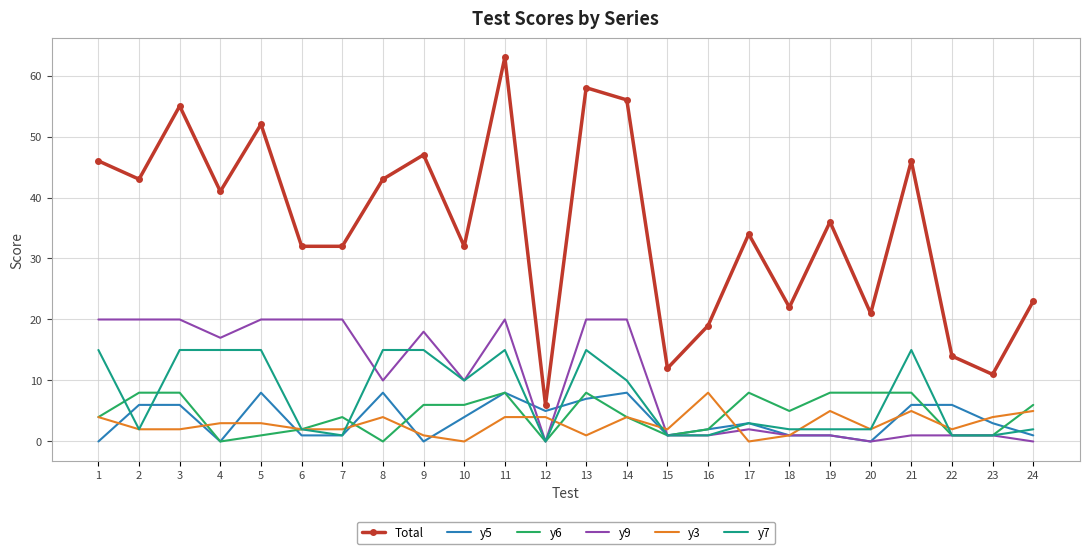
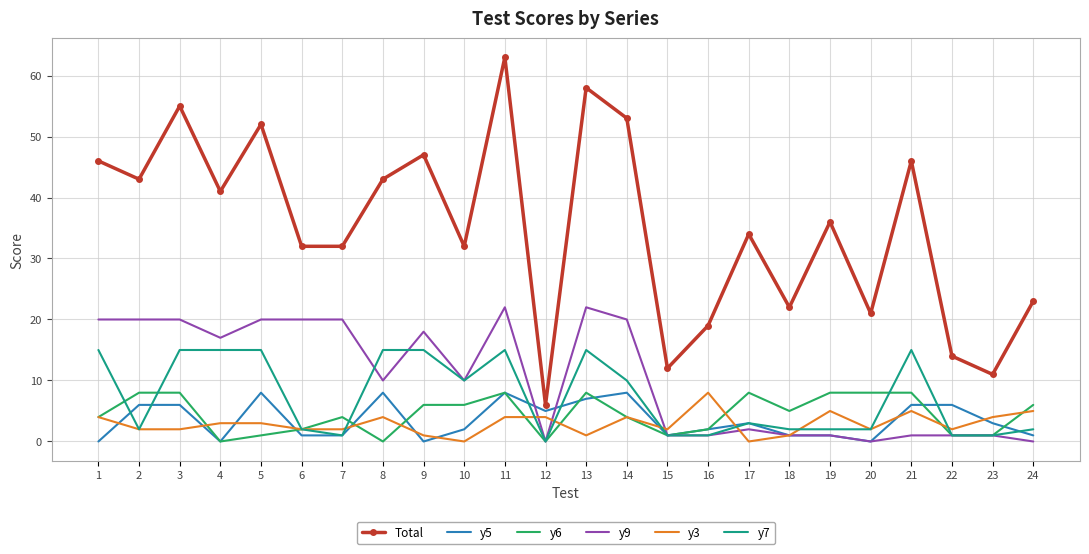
  {
    "Total": {
      "1": 46,
      "2": 43,
      "3": 55,
      "4": 41,
      "5": 52,
      "6": 32,
      "7": 32,
      "8": 43,
      "9": 47,
      "10": 32,
      "11": 63,
      "12": 6,
      "13": 58,
-     "14": 56,
+     "14": 53,
      "15": 12,
      "16": 19,
      "17": 34,
      "18": 22,
      "19": 36,
      "20": 21,
      "21": 46,
      "22": 14,
      "23": 11,
      "24": 23
    },
    "y5": {
      "1": 0,
      "2": 6,
      "3": 6,
      "5": 8,
      "6": 1,
      "8": 8,
      "9": 0,
-     "10": 4,
+     "10": 2,
      "12": 5,
      "13": 7,
      "14": 8,
      "21": 6,
      "22": 6,
      "23": 3,
      "24": 1
    },
    "y9": {
      "1": 20,
      "2": 20,
      "3": 20,
      "4": 17,
      "5": 20,
      "6": 20,
      "7": 20,
      "8": 10,
      "9": 18,
-     "11": 20,
-     "13": 20,
+     "11": 22,
+     "13": 22,
      "14": 20,
      "17": 2,
      "21": 1,
      "24": 0
    },
    "y3": {
      "3": 2,
      "4": 3,
      "5": 3,
      "7": 2,
      "8": 4,
      "9": 1,
      "10": 0,
      "11": 4,
      "12": 4,
      "13": 1,
      "15": 2,
      "16": 8,
      "17": 0,
      "19": 5,
      "21": 5,
      "22": 2,
      "23": 4,
      "24": 5
    }
  }
